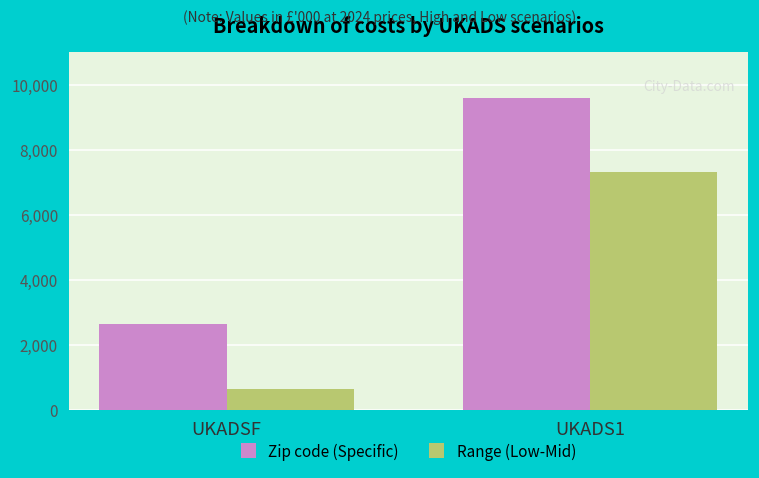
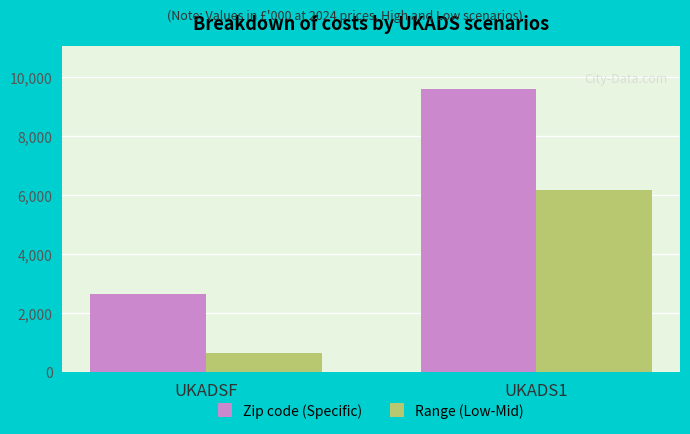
  {
    "Zip code (Specific)": {
      "UKADSF": "2,700",
      "UKADS1": "9,600"
    },
    "Range (Low-Mid)": {
      "UKADSF": "600",
-     "UKADS1": "7,300"
+     "UKADS1": "6,200"
    }
  }
